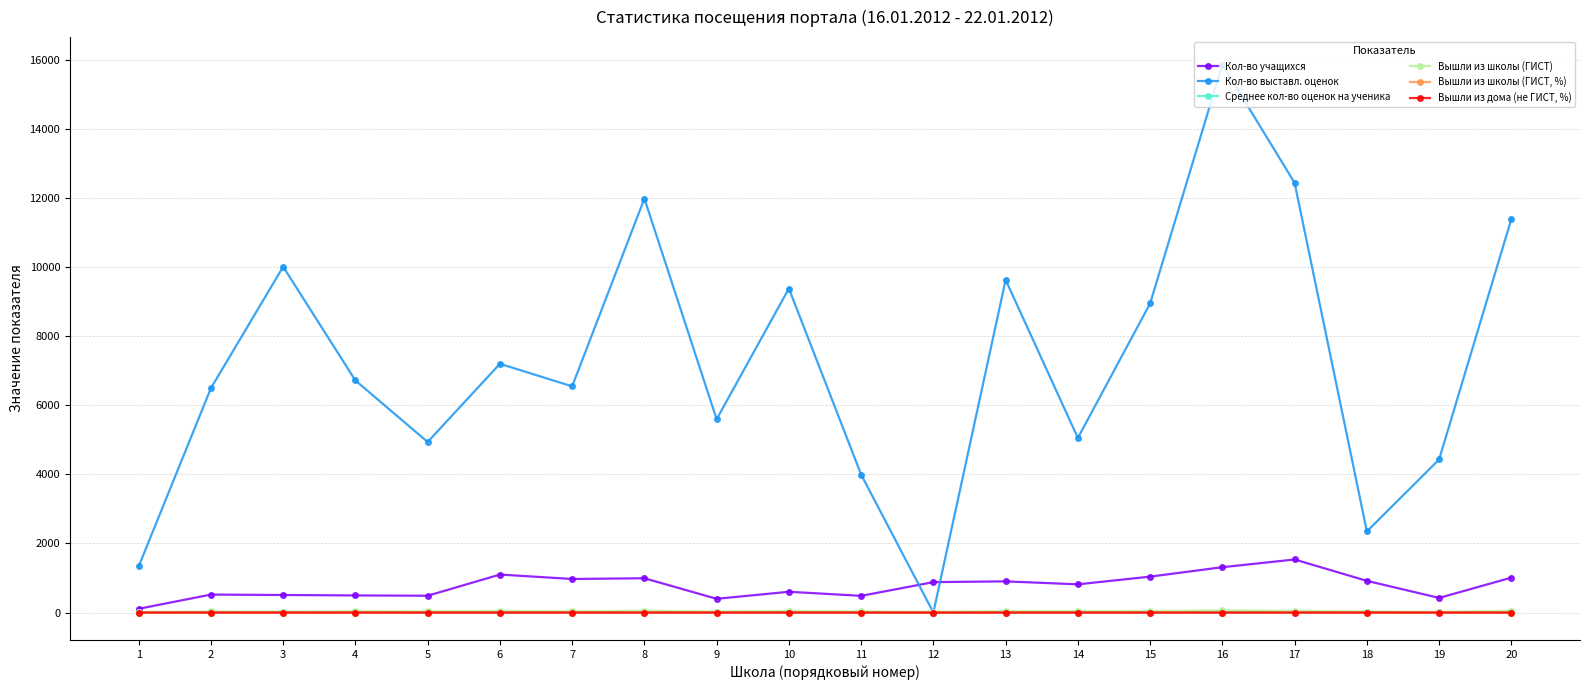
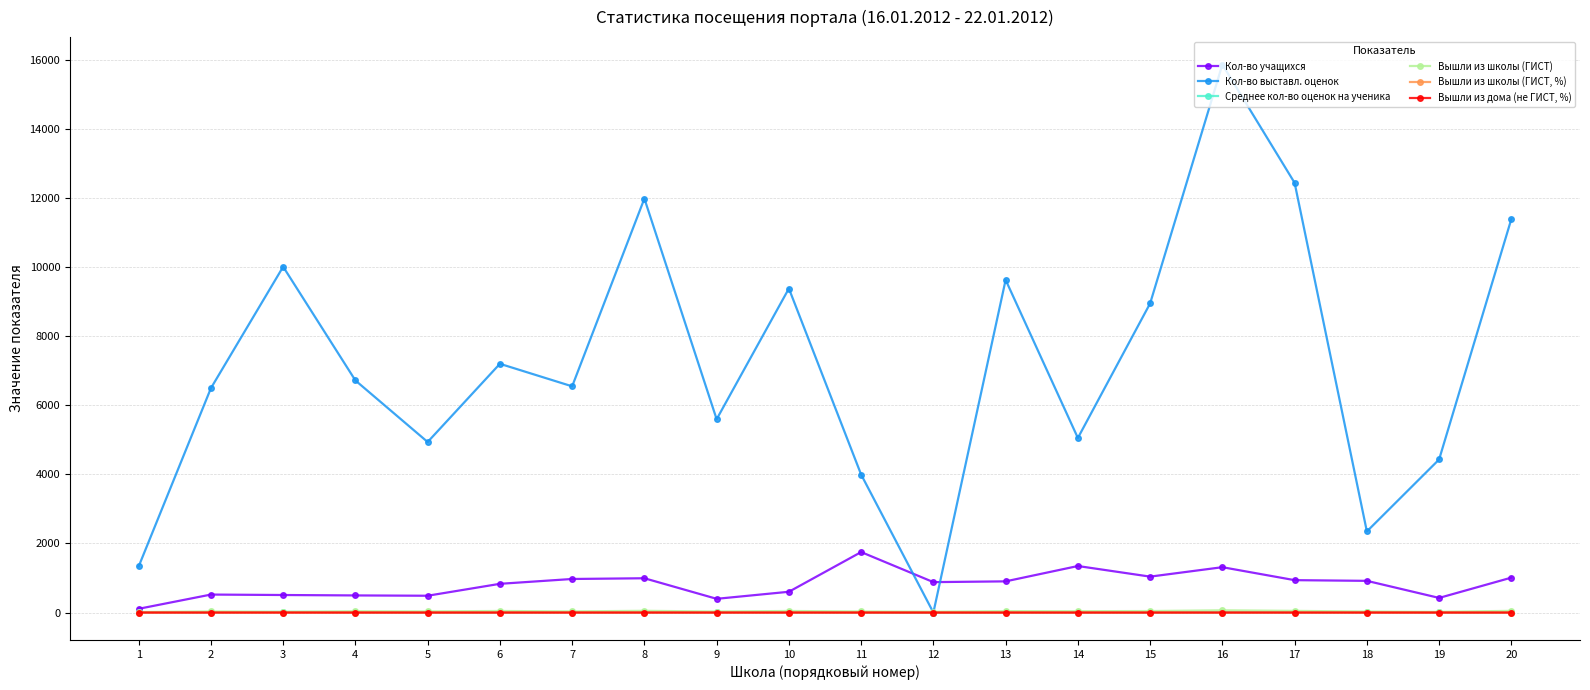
  {
    "Кол-во учащихся": {
      "1": 100,
      "2": 500,
      "3": 500,
      "4": 500,
      "5": 500,
-     "6": 1100,
+     "6": 800,
      "7": 1000,
      "8": 1000,
      "9": 400,
      "10": 600,
-     "11": 500,
+     "11": 1800,
      "12": 900,
      "13": 900,
-     "14": 800,
+     "14": 1300,
      "15": 1000,
      "16": 1300,
-     "17": 1500,
+     "17": 900,
      "18": 900,
      "19": 400,
      "20": 1000
    },
    "Кол-во выставл. оценок": {
      "1": 1300,
      "2": 6500,
      "3": 10000,
      "4": 6700,
      "5": 4900,
      "6": 7200,
      "7": 6500,
      "8": 12000,
      "9": 5600,
      "10": 9400,
      "11": 4000,
      "13": 9600,
      "14": 5100,
      "15": 8900,
      "17": 12400,
      "18": 2300,
      "19": 4400,
      "20": 11400
    }
  }
